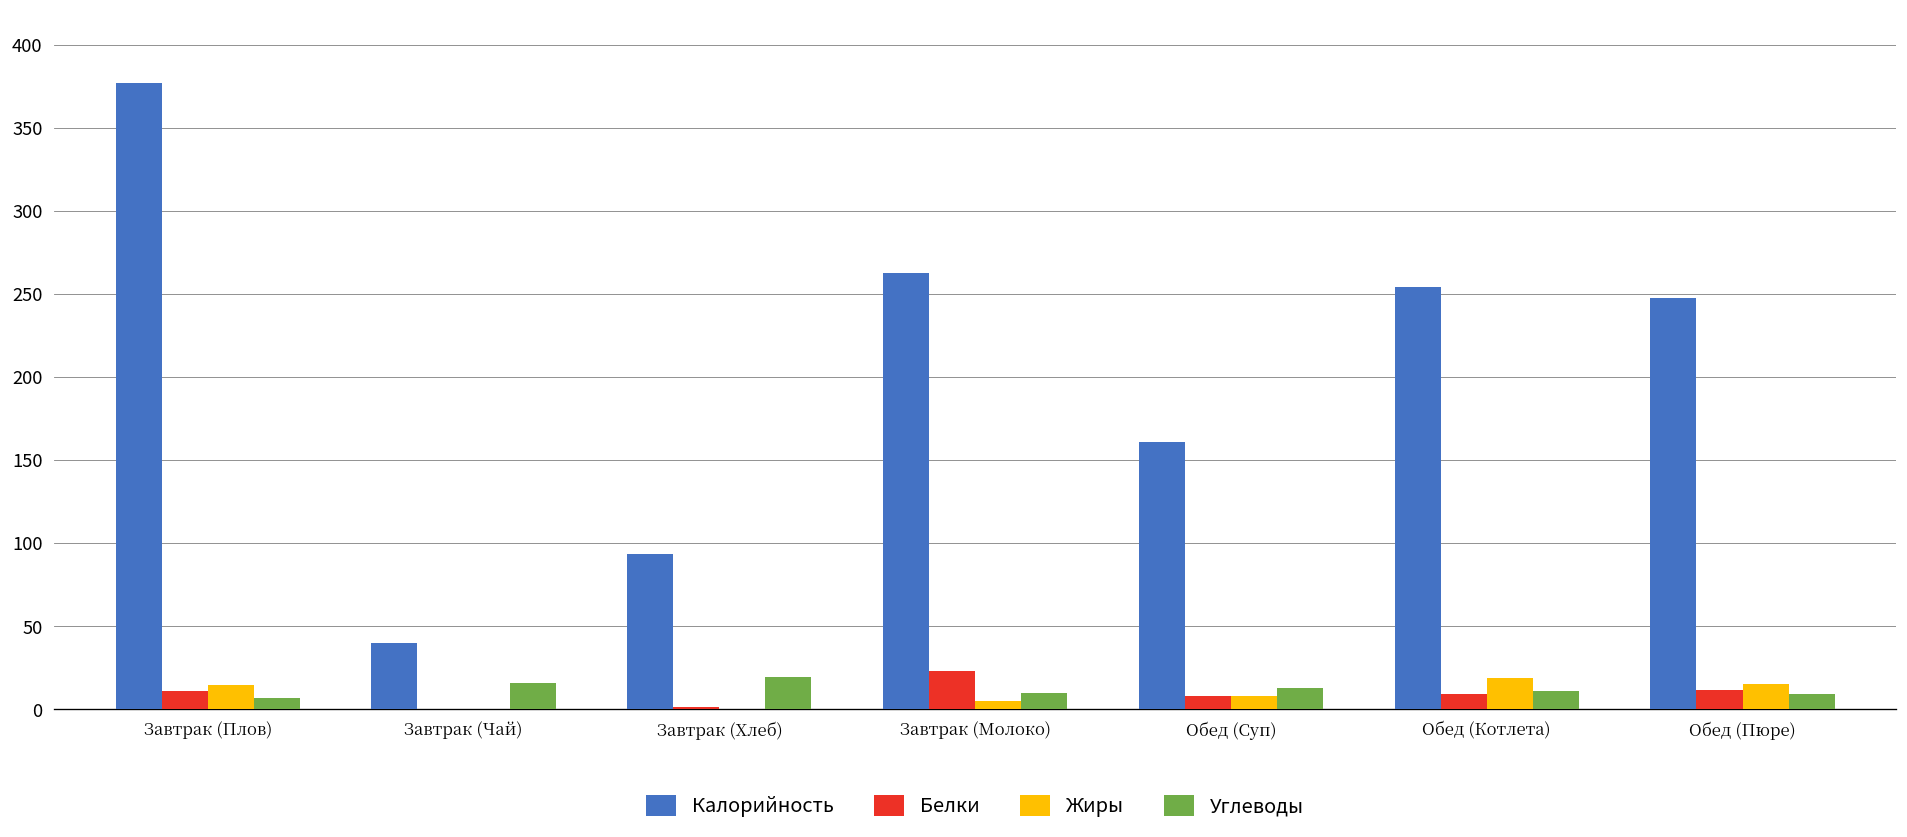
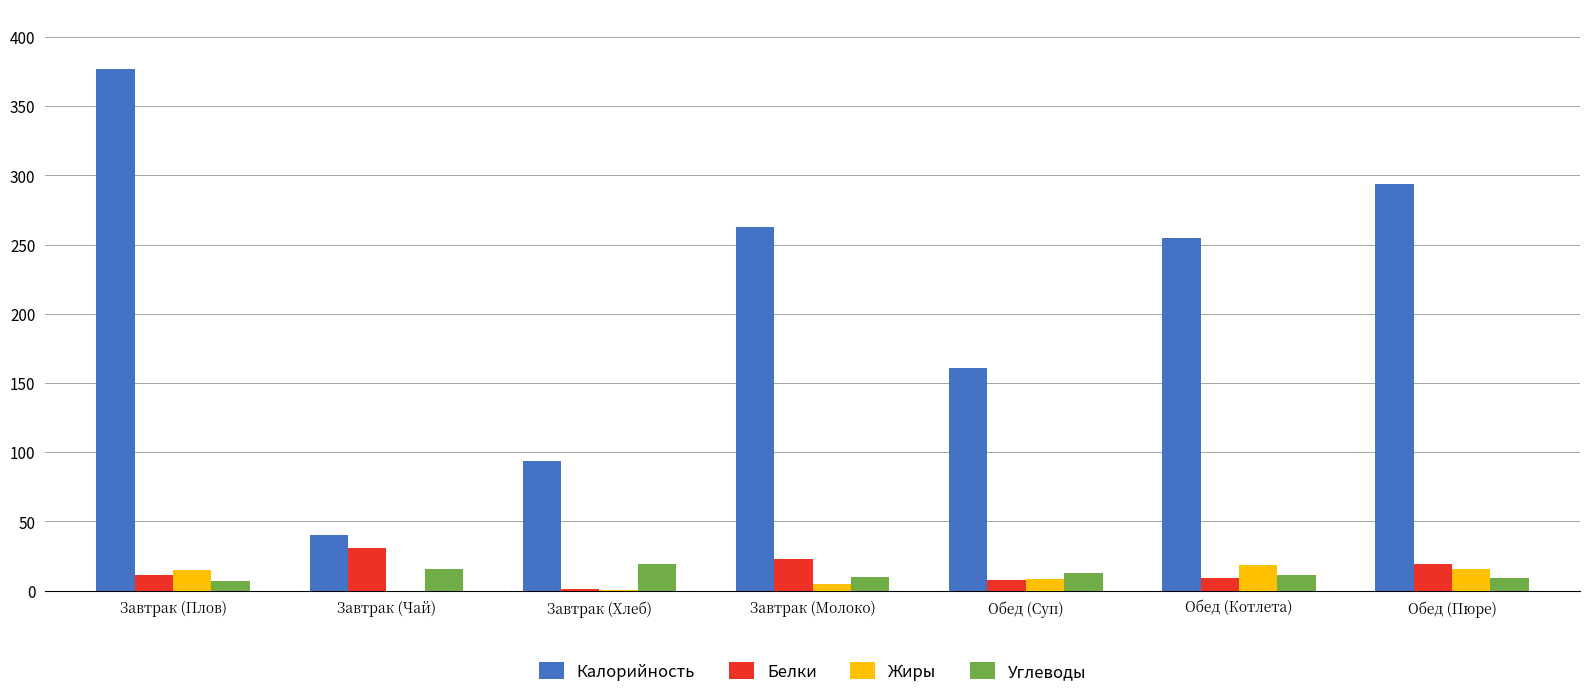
  {
    "Калорийность": {
      "Завтрак (Плов)": 377,
      "Завтрак (Чай)": 40,
      "Завтрак (Хлеб)": 94,
      "Завтрак (Молоко)": 263,
      "Обед (Суп)": 161,
      "Обед (Котлета)": 254,
-     "Обед (Пюре)": 248
+     "Обед (Пюре)": 294
    },
    "Белки": {
      "Завтрак (Плов)": 11,
-     "Завтрак (Чай)": 0,
+     "Завтрак (Чай)": 31,
      "Завтрак (Молоко)": 23,
      "Обед (Суп)": 8,
      "Обед (Котлета)": 9,
-     "Обед (Пюре)": 12
+     "Обед (Пюре)": 19
    },
    "Жиры": {
      "Завтрак (Плов)": 15,
      "Завтрак (Чай)": 0,
      "Завтрак (Молоко)": 5,
      "Обед (Суп)": 8,
      "Обед (Котлета)": 19,
      "Обед (Пюре)": 16
    },
    "Углеводы": {
      "Завтрак (Плов)": 7,
      "Завтрак (Чай)": 16,
      "Завтрак (Хлеб)": 19,
      "Завтрак (Молоко)": 10,
      "Обед (Суп)": 13,
      "Обед (Котлета)": 11,
      "Обед (Пюре)": 9
    }
  }
